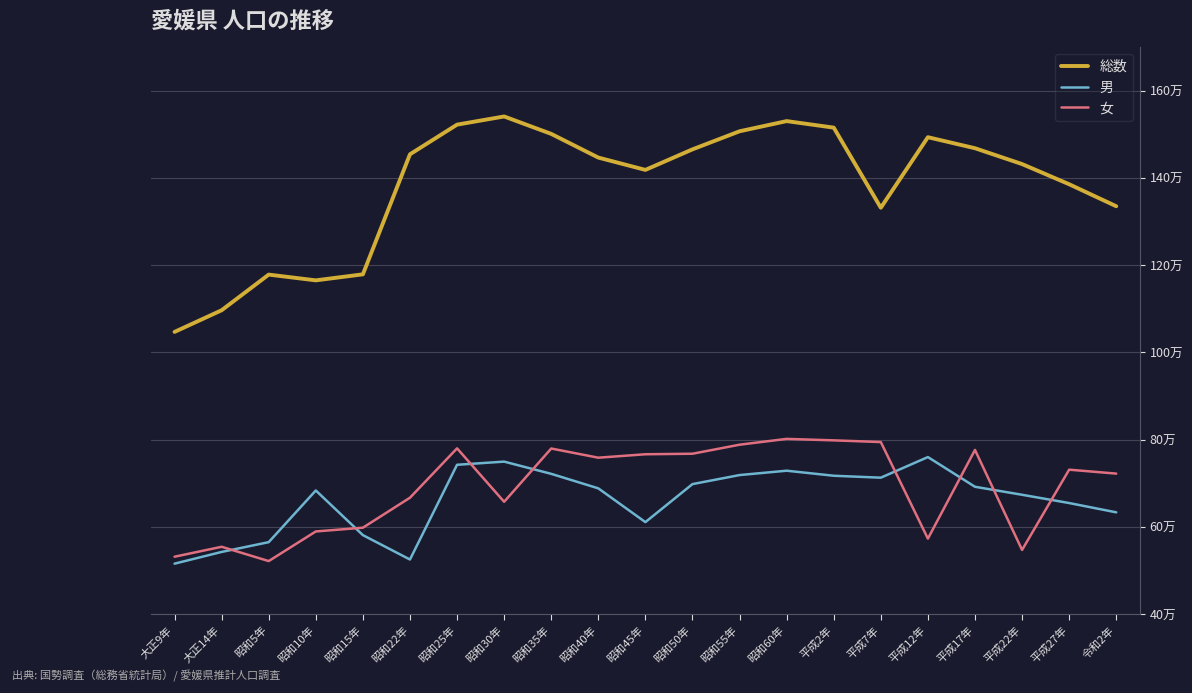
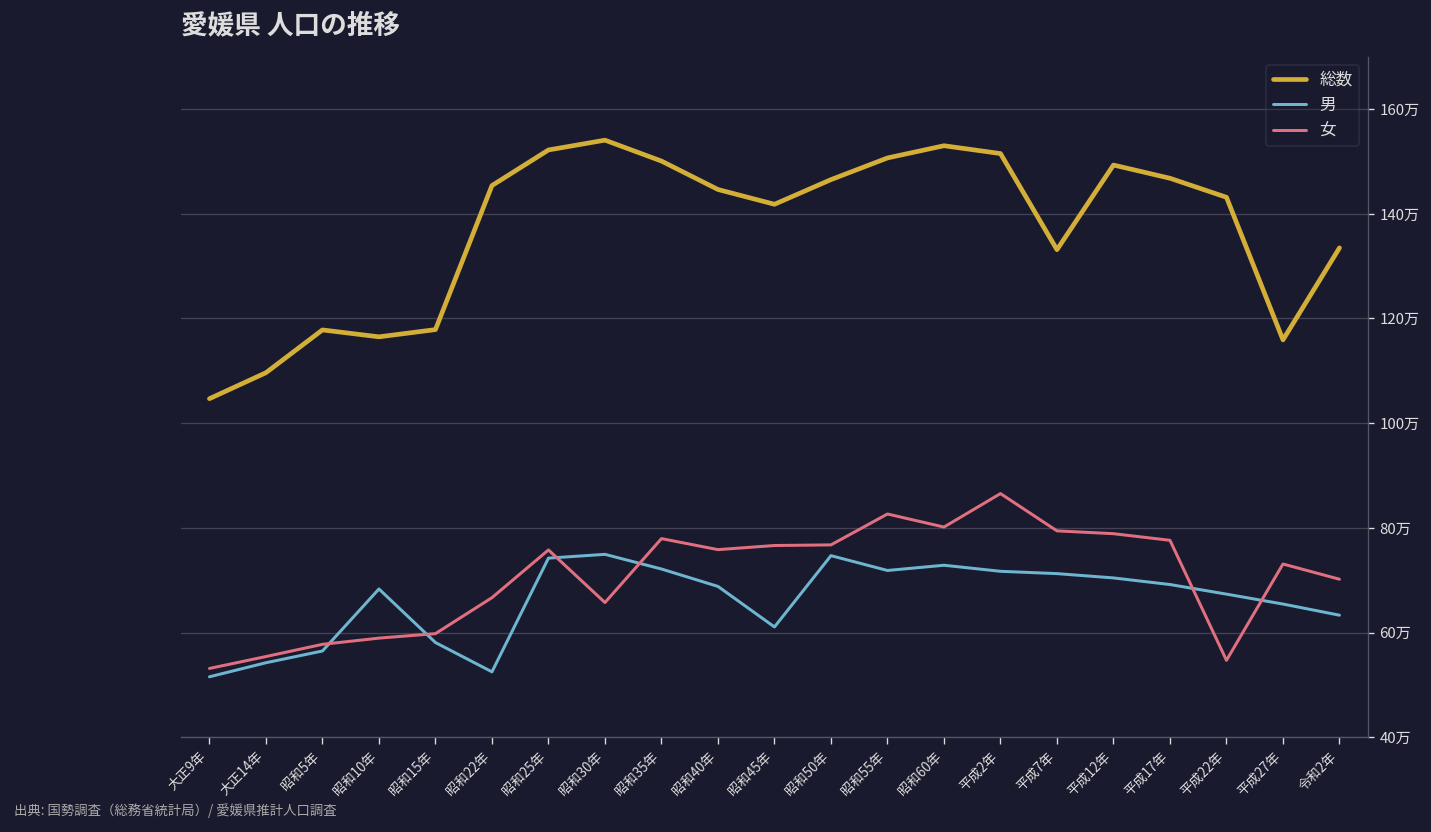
  {
    "総数": {
      "大正9年": "105万",
      "大正14年": "110万",
      "昭和5年": "118万",
      "昭和10年": "116万",
      "昭和15年": "118万",
      "昭和22年": "145万",
      "昭和25年": "152万",
      "昭和30年": "154万",
      "昭和35年": "150万",
      "昭和40年": "145万",
      "昭和45年": "142万",
      "昭和50年": "147万",
      "昭和55年": "151万",
      "昭和60年": "153万",
      "平成2年": "152万",
      "平成7年": "133万",
      "平成12年": "149万",
      "平成17年": "147万",
      "平成22年": "143万",
-     "平成27年": "139万",
+     "平成27年": "116万",
      "令和2年": "133万"
    },
    "男": {
      "大正9年": "52万",
      "大正14年": "54万",
      "昭和5年": "56万",
      "昭和10年": "68万",
      "昭和15年": "58万",
      "昭和22年": "52万",
      "昭和25年": "74万",
      "昭和30年": "75万",
      "昭和35年": "72万",
      "昭和40年": "69万",
      "昭和45年": "61万",
-     "昭和50年": "70万",
+     "昭和50年": "75万",
      "昭和55年": "72万",
      "昭和60年": "73万",
      "平成2年": "72万",
      "平成7年": "71万",
-     "平成12年": "76万",
+     "平成12年": "70万",
      "平成17年": "69万",
      "平成22年": "67万",
      "平成27年": "65万",
      "令和2年": "63万"
    },
    "女": {
      "大正9年": "53万",
      "大正14年": "55万",
-     "昭和5年": "52万",
+     "昭和5年": "58万",
      "昭和10年": "59万",
      "昭和15年": "60万",
      "昭和22年": "67万",
-     "昭和25年": "78万",
+     "昭和25年": "76万",
      "昭和30年": "66万",
      "昭和35年": "78万",
      "昭和40年": "76万",
      "昭和45年": "77万",
      "昭和50年": "77万",
-     "昭和55年": "79万",
+     "昭和55年": "83万",
      "昭和60年": "80万",
-     "平成2年": "80万",
+     "平成2年": "87万",
      "平成7年": "79万",
-     "平成12年": "57万",
+     "平成12年": "79万",
      "平成17年": "78万",
      "平成22年": "55万",
      "平成27年": "73万",
-     "令和2年": "72万"
+     "令和2年": "70万"
    }
  }
